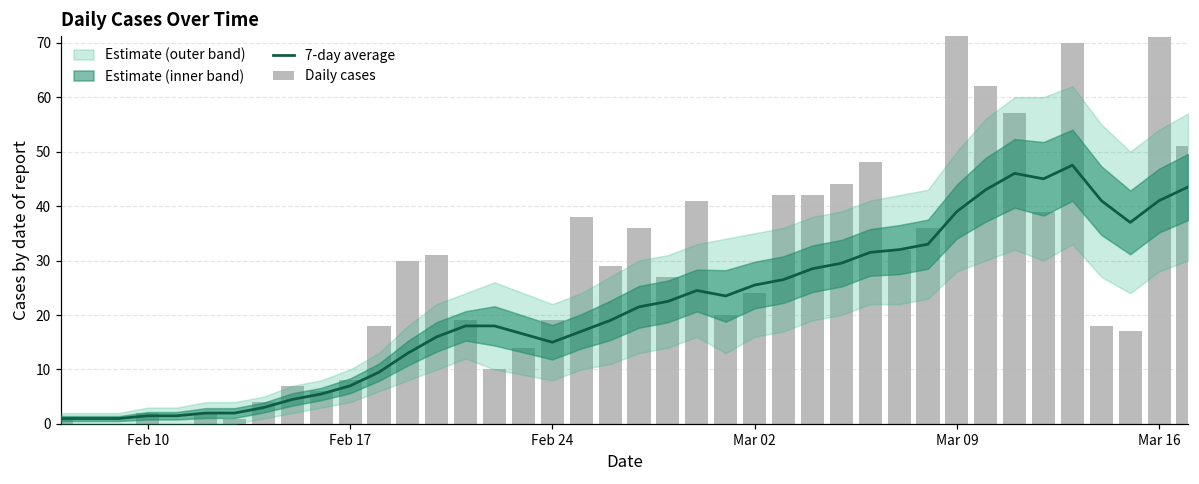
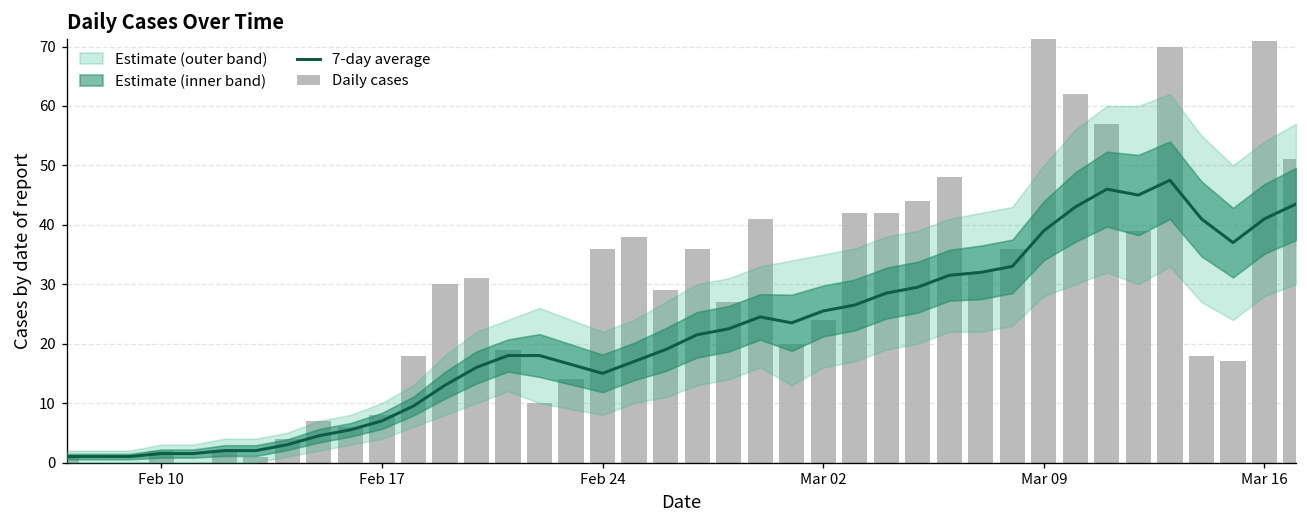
  {
    "7-day average": {
      "Feb 10": 2,
      "Feb 17": 7,
      "Feb 24": 15,
      "Mar 02": 26,
      "Mar 09": 39,
      "Mar 16": 41
    },
    "Daily cases": {
      "Feb 10": 2,
      "Feb 17": 8,
-     "Feb 24": 19,
+     "Feb 24": 36,
      "Mar 02": 24,
      "Mar 16": 71
    }
  }
